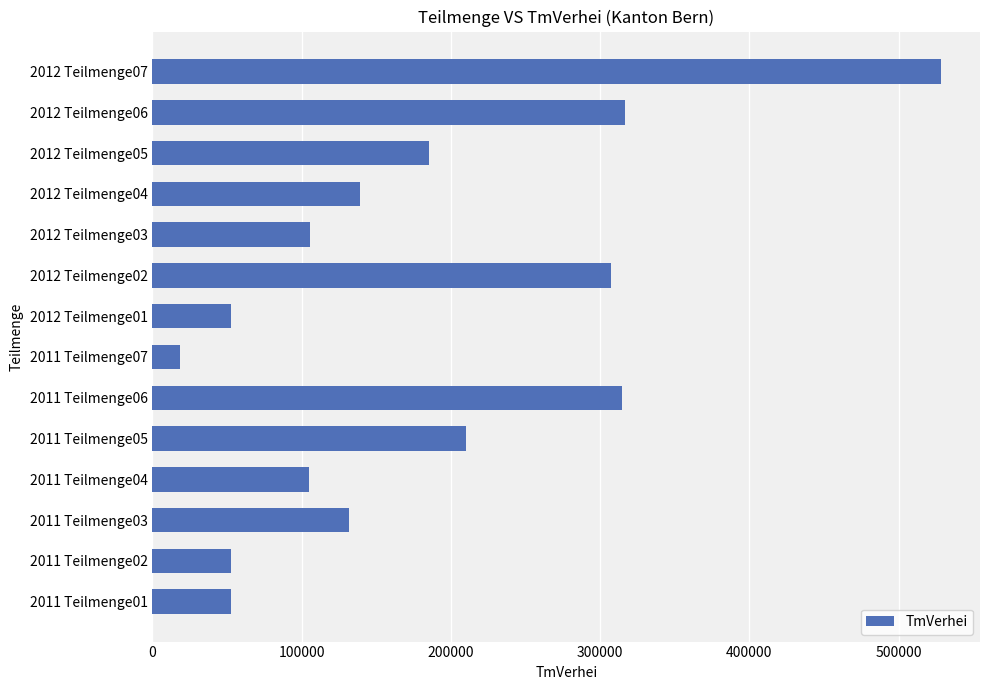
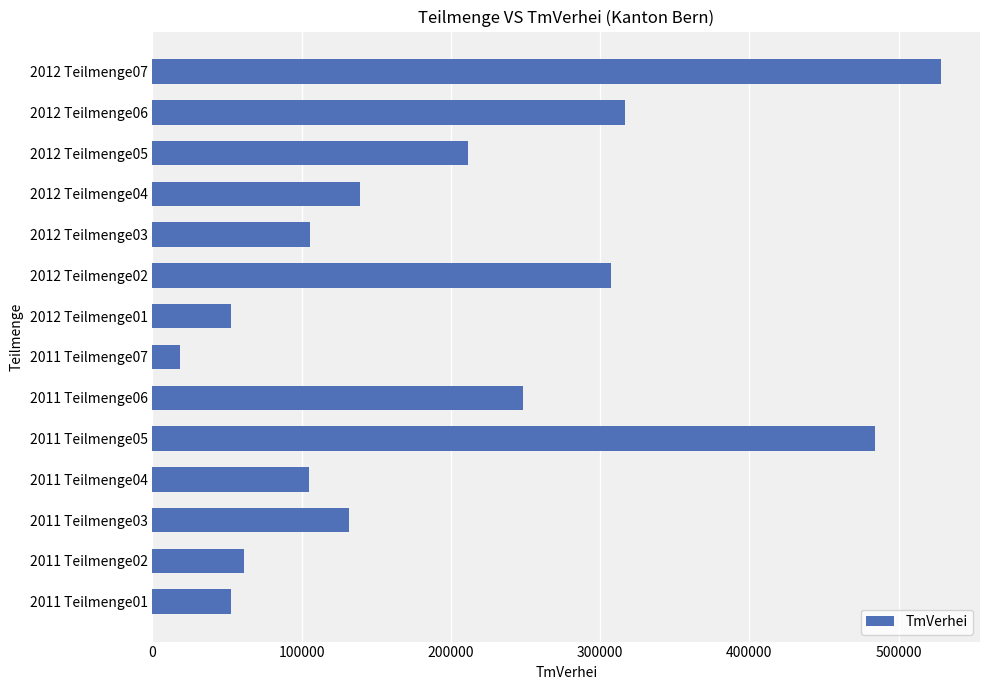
  {
    "2012 Teilmenge07": 528000,
    "2012 Teilmenge06": 317000,
-   "2012 Teilmenge05": 186000,
+   "2012 Teilmenge05": 211000,
    "2012 Teilmenge04": 139000,
    "2012 Teilmenge03": 106000,
    "2012 Teilmenge02": 307000,
    "2012 Teilmenge01": 53000,
    "2011 Teilmenge07": 18000,
-   "2011 Teilmenge06": 315000,
-   "2011 Teilmenge05": 210000,
+   "2011 Teilmenge06": 249000,
+   "2011 Teilmenge05": 484000,
    "2011 Teilmenge04": 105000,
    "2011 Teilmenge03": 132000,
-   "2011 Teilmenge02": 53000,
+   "2011 Teilmenge02": 61000,
    "2011 Teilmenge01": 53000
  }
